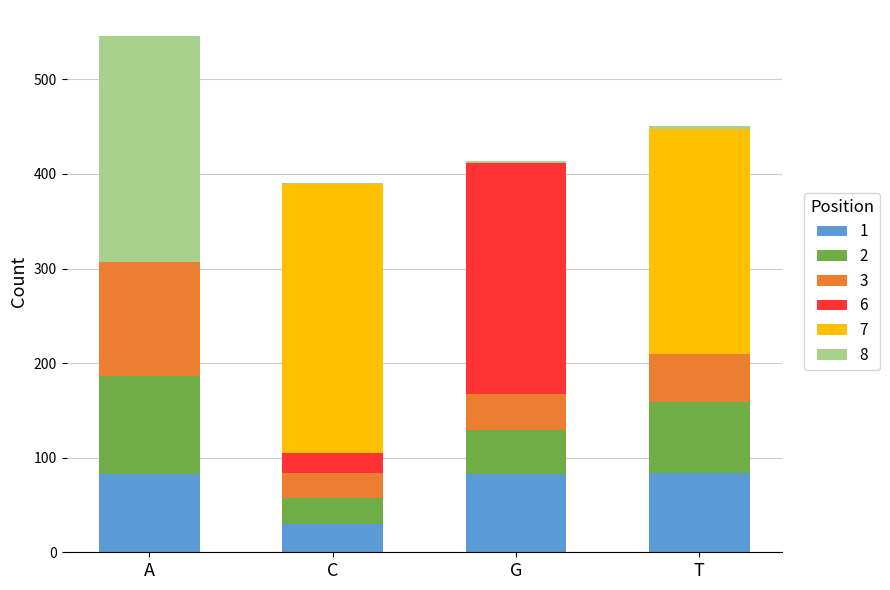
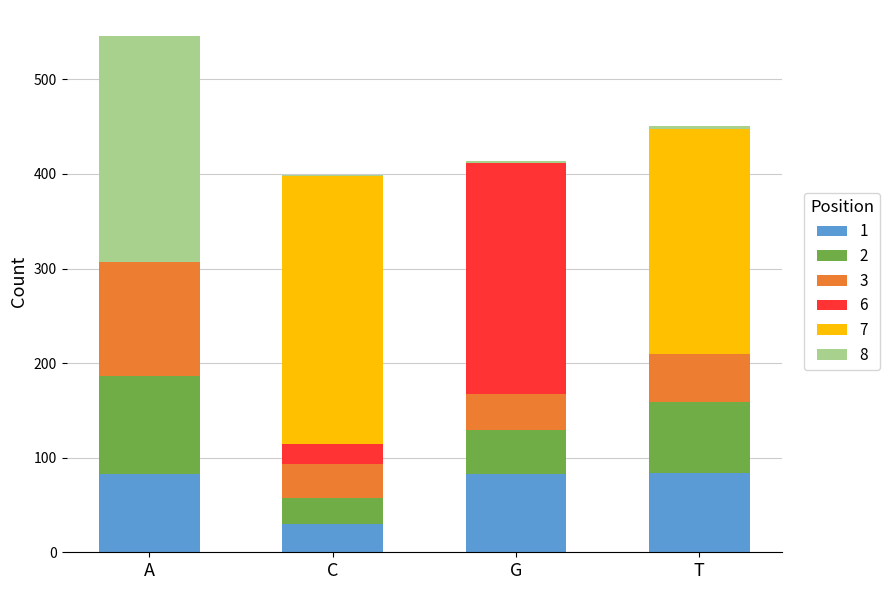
  {
    "1": {
      "A": 80,
      "C": 30,
      "G": 80,
      "T": 80
    },
    "2": {
      "A": 100,
      "C": 30,
      "G": 50,
      "T": 80
    },
    "3": {
      "A": 120,
-     "C": 30,
+     "C": 40,
      "G": 40,
      "T": 50
    },
    "6": {
      "A": 0,
      "C": 20,
      "G": 250,
      "T": 0
    },
    "7": {
      "A": 0,
      "C": 280,
      "G": 0,
      "T": 240
    },
    "8": {
      "A": 240,
      "T": 0
    }
  }
